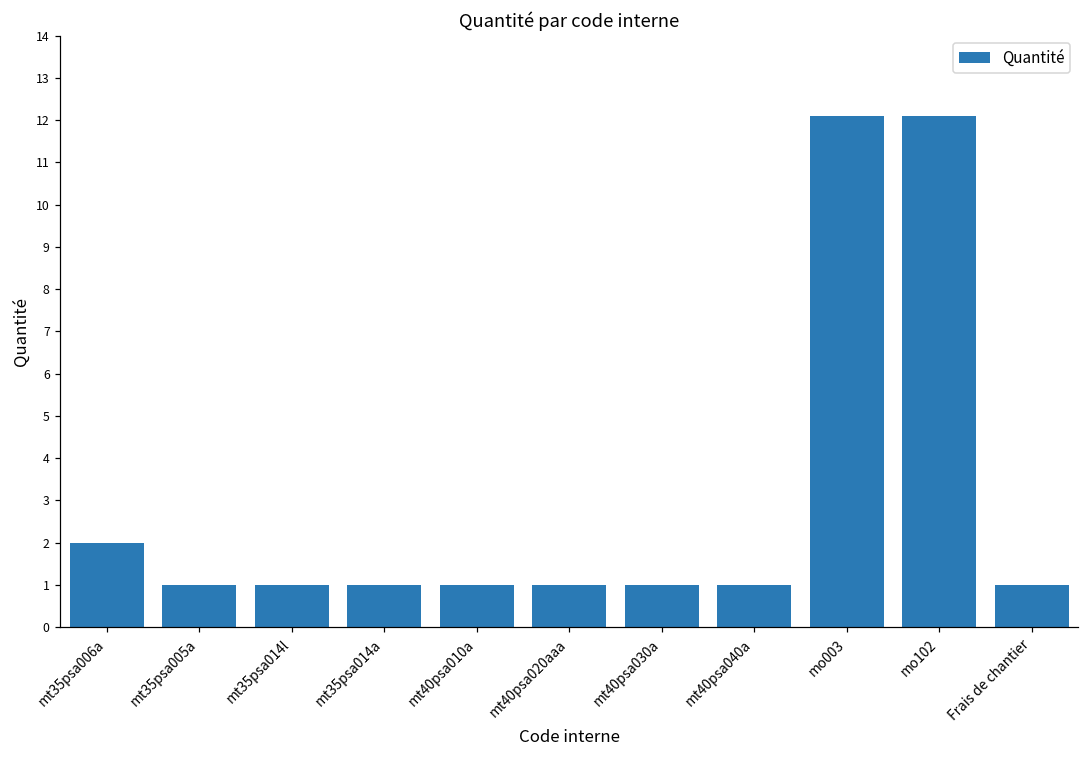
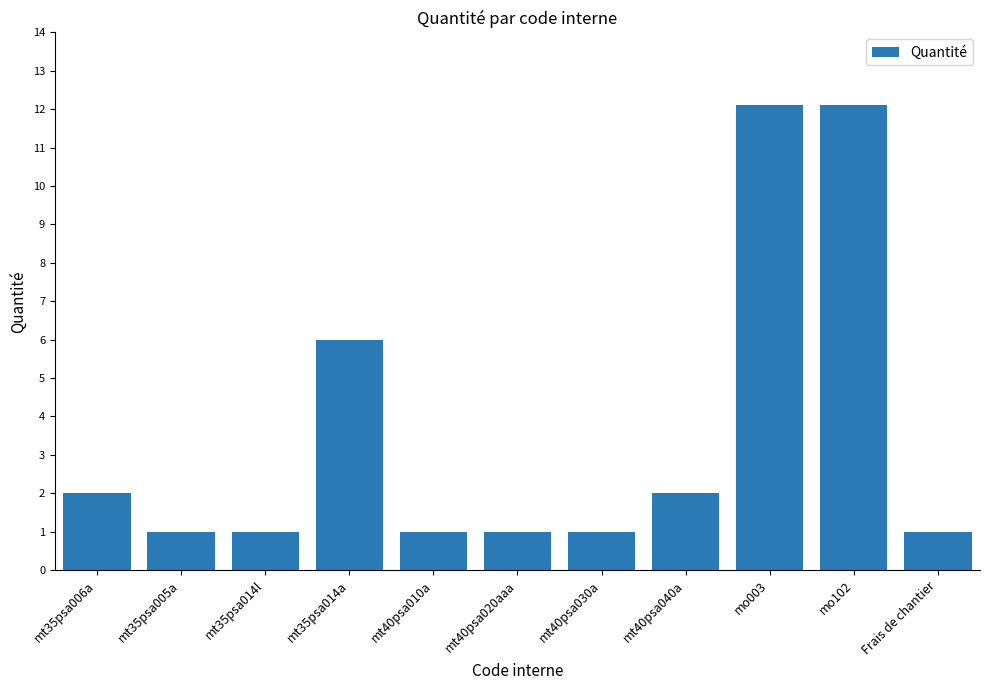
  {
    "mt35psa006a": 2,
    "mt35psa005a": 1,
    "mt35psa014l": 1,
-   "mt35psa014a": 1,
+   "mt35psa014a": 6,
    "mt40psa010a": 1,
    "mt40psa020aaa": 1,
    "mt40psa030a": 1,
-   "mt40psa040a": 1,
+   "mt40psa040a": 2,
    "mo003": 12.1,
    "mo102": 12.1,
    "Frais de chantier": 1
  }
